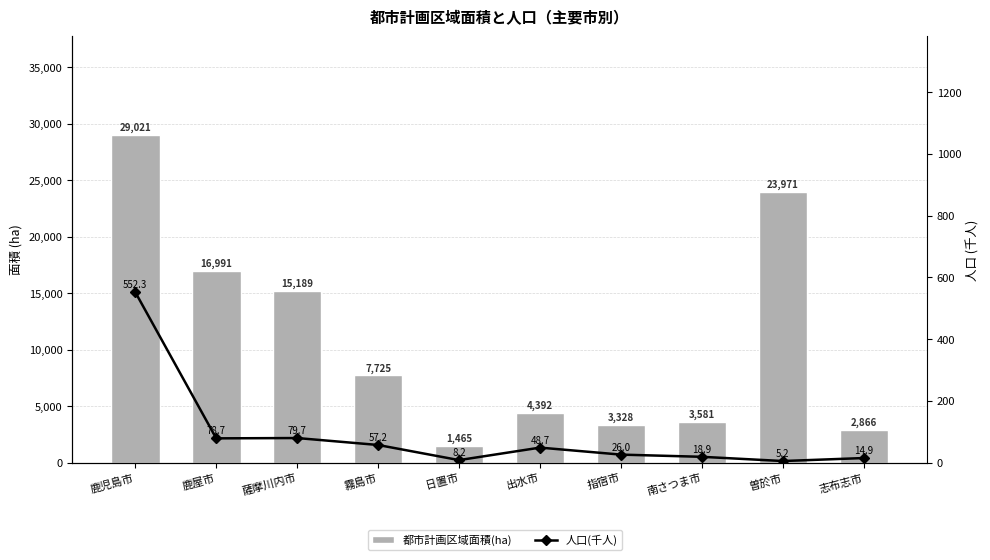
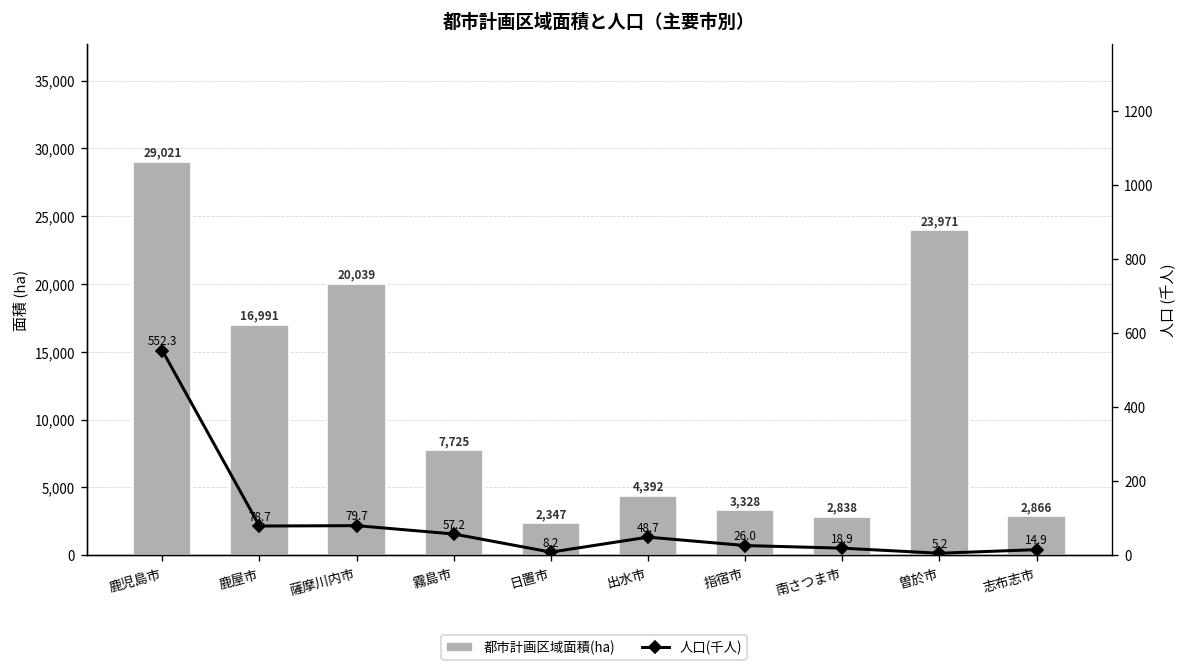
  {
    "都市計画区域面積(ha)": {
      "鹿児島市": "29,021",
      "鹿屋市": "16,991",
-     "薩摩川内市": "15,189",
+     "薩摩川内市": "20,039",
      "霧島市": "7,725",
-     "日置市": "1,465",
+     "日置市": "2,347",
      "出水市": "4,392",
      "指宿市": "3,328",
-     "南さつま市": "3,581",
+     "南さつま市": "2,838",
      "曽於市": "23,971",
      "志布志市": "2,866"
    },
    "人口(千人)": {
      "鹿児島市": "552.3",
      "鹿屋市": "78.7",
      "薩摩川内市": "79.7",
      "霧島市": "57.2",
      "日置市": "8.2",
      "出水市": "48.7",
      "指宿市": "26.0",
      "南さつま市": "18.9",
      "曽於市": "5.2",
      "志布志市": "14.9"
    }
  }
